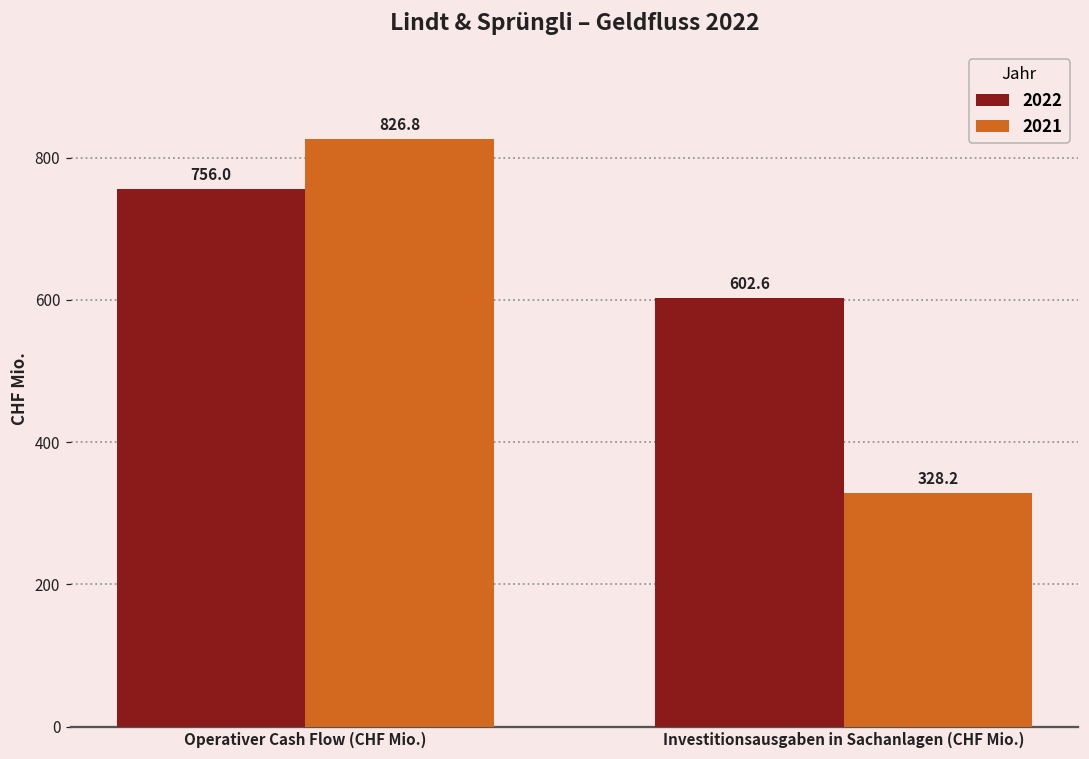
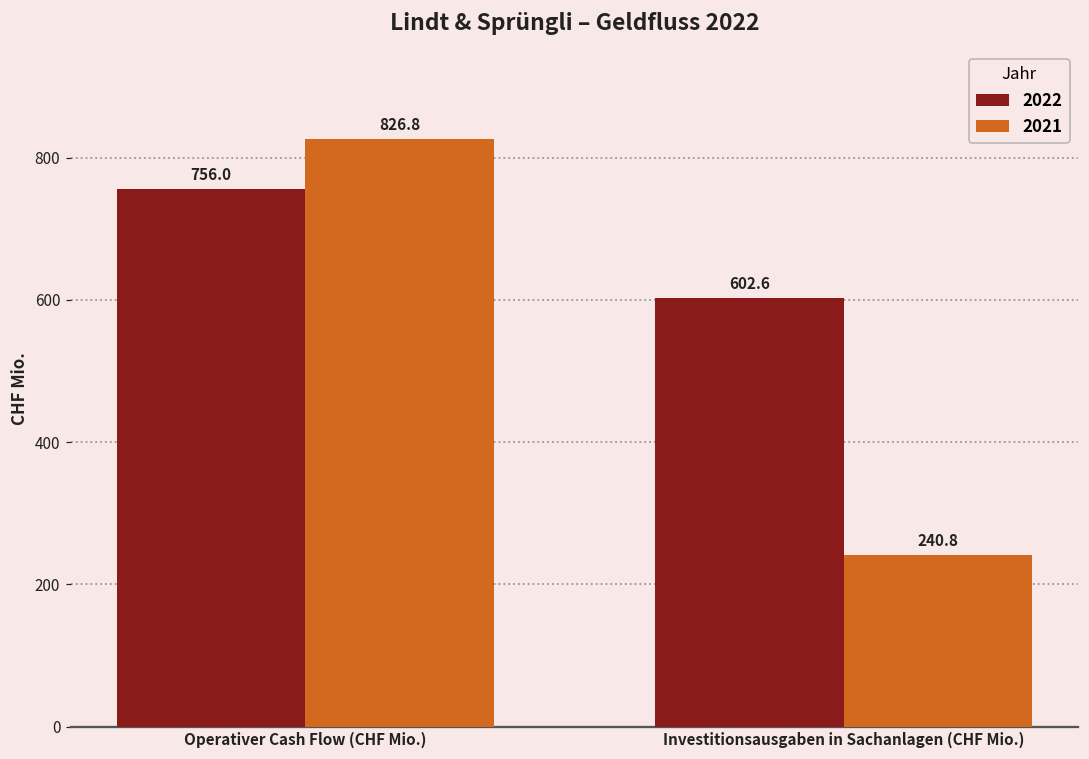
  {
    "2022": {
      "Operativer Cash Flow (CHF Mio.)": 756.0,
      "Investitionsausgaben in Sachanlagen (CHF Mio.)": 602.6
    },
    "2021": {
      "Operativer Cash Flow (CHF Mio.)": 826.8,
-     "Investitionsausgaben in Sachanlagen (CHF Mio.)": 328.2
+     "Investitionsausgaben in Sachanlagen (CHF Mio.)": 240.8
    }
  }
